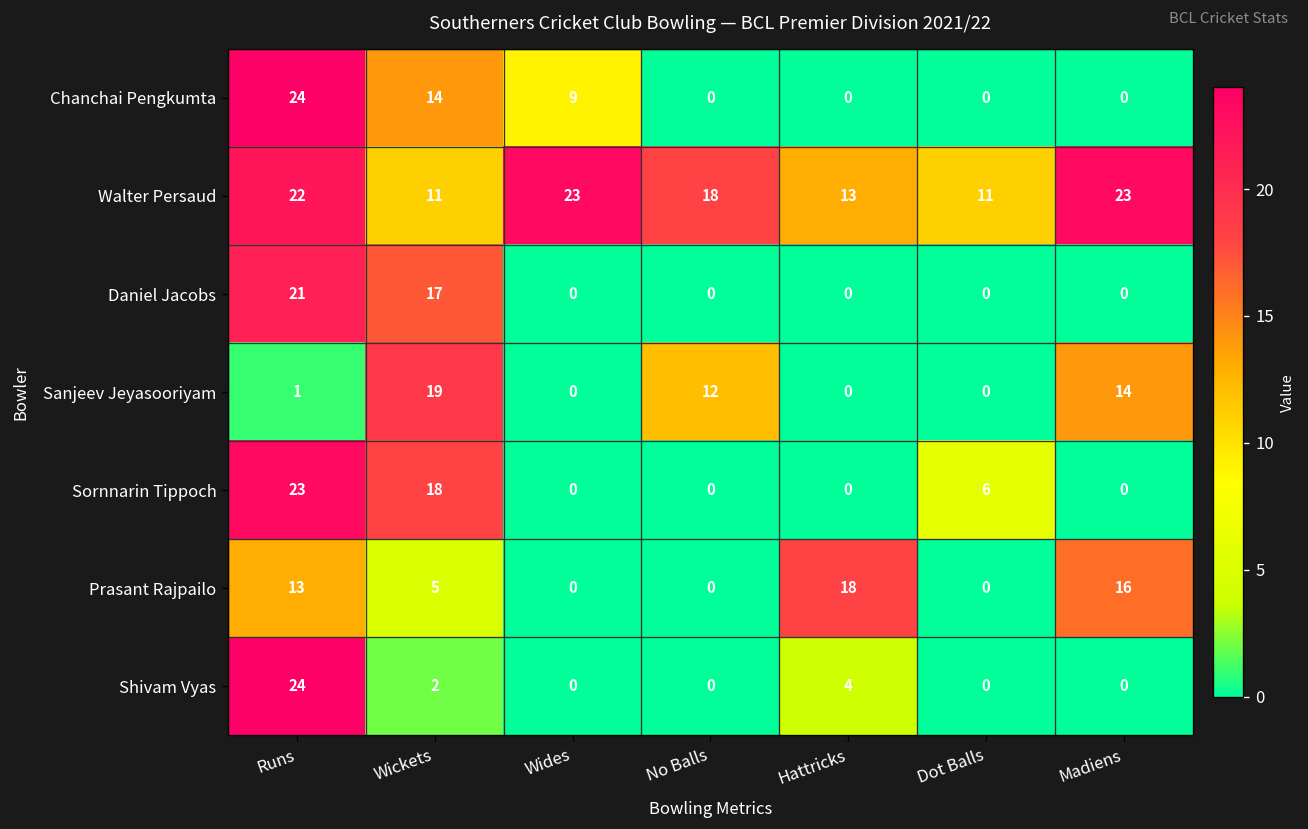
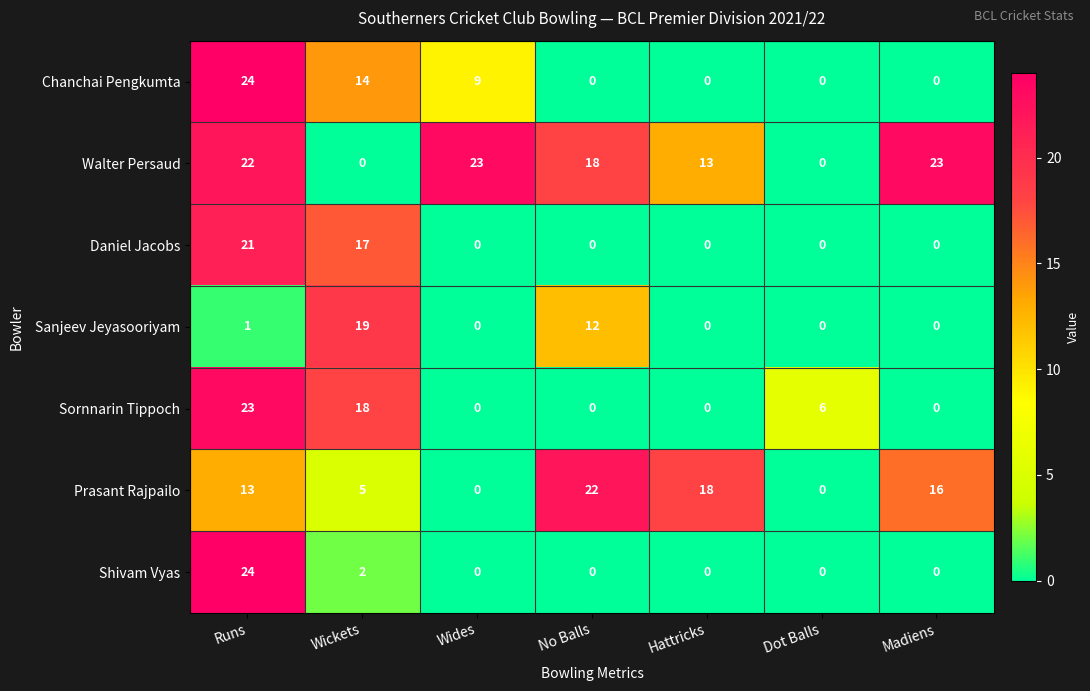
  {
    "Chanchai Pengkumta": {
      "Runs": 24,
      "Wickets": 14,
      "Wides": 9,
      "No Balls": 0,
      "Hattricks": 0,
      "Dot Balls": 0,
      "Madiens": 0
    },
    "Walter Persaud": {
      "Runs": 22,
-     "Wickets": 11,
+     "Wickets": 0,
      "Wides": 23,
      "No Balls": 18,
      "Hattricks": 13,
-     "Dot Balls": 11,
+     "Dot Balls": 0,
      "Madiens": 23
    },
    "Daniel Jacobs": {
      "Runs": 21,
      "Wickets": 17,
      "Wides": 0,
      "No Balls": 0,
      "Hattricks": 0,
      "Dot Balls": 0,
      "Madiens": 0
    },
    "Sanjeev Jeyasooriyam": {
      "Runs": 1,
      "Wickets": 19,
      "Wides": 0,
      "No Balls": 12,
      "Hattricks": 0,
      "Dot Balls": 0,
-     "Madiens": 14
+     "Madiens": 0
    },
    "Sornnarin Tippoch": {
      "Runs": 23,
      "Wickets": 18,
      "Wides": 0,
      "No Balls": 0,
      "Hattricks": 0,
      "Dot Balls": 6,
      "Madiens": 0
    },
    "Prasant Rajpailo": {
      "Runs": 13,
      "Wickets": 5,
      "Wides": 0,
-     "No Balls": 0,
+     "No Balls": 22,
      "Hattricks": 18,
      "Dot Balls": 0,
      "Madiens": 16
    },
    "Shivam Vyas": {
      "Runs": 24,
      "Wickets": 2,
      "Wides": 0,
      "No Balls": 0,
-     "Hattricks": 4,
+     "Hattricks": 0,
      "Dot Balls": 0,
      "Madiens": 0
    }
  }
